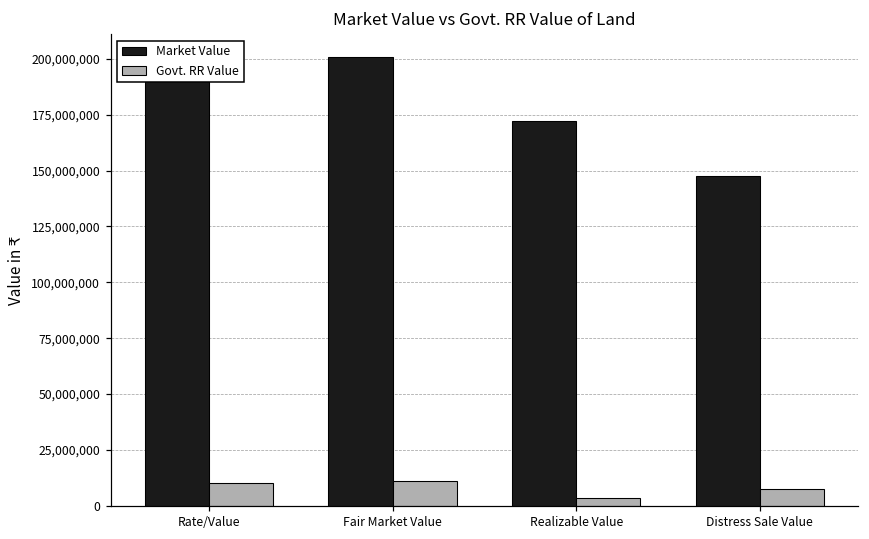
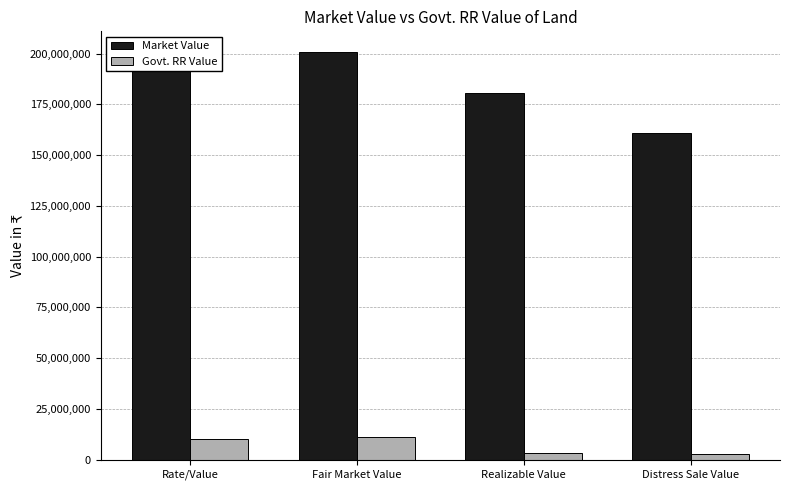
  {
    "Market Value": {
      "Fair Market Value": "201,000,000",
-     "Realizable Value": "172,000,000",
-     "Distress Sale Value": "148,000,000"
+     "Realizable Value": "181,000,000",
+     "Distress Sale Value": "161,000,000"
    },
    "Govt. RR Value": {
      "Rate/Value": "10,000,000",
      "Fair Market Value": "11,000,000",
      "Realizable Value": "3,000,000",
-     "Distress Sale Value": "7,000,000"
+     "Distress Sale Value": "3,000,000"
    }
  }
